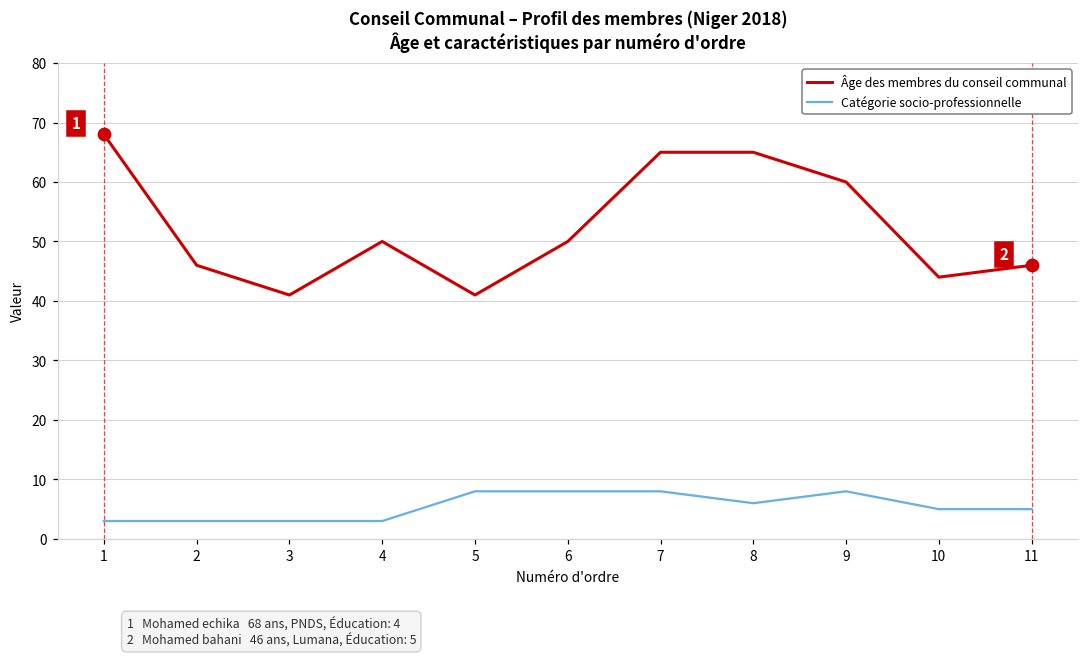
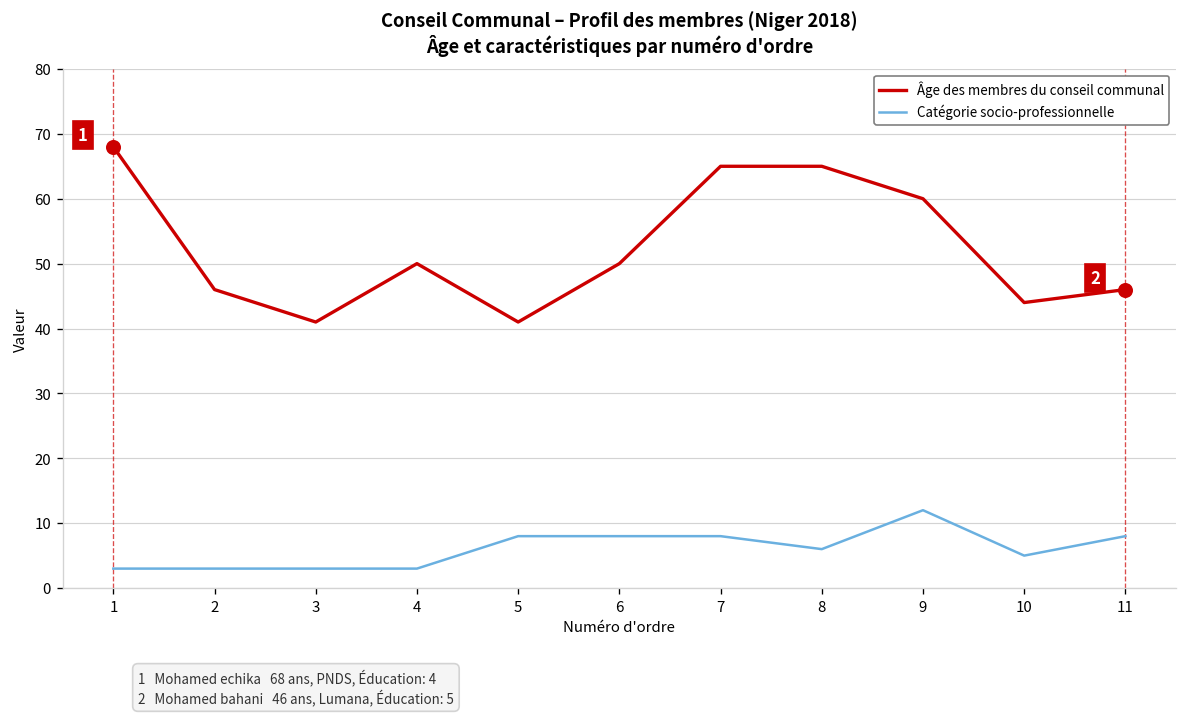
  {
    "Catégorie socio-professionnelle": {
      "1": 3,
      "2": 3,
      "3": 3,
      "4": 3,
      "5": 8,
      "6": 8,
      "7": 8,
      "8": 6,
-     "9": 8,
+     "9": 12,
      "10": 5,
-     "11": 5
+     "11": 8
    }
  }
